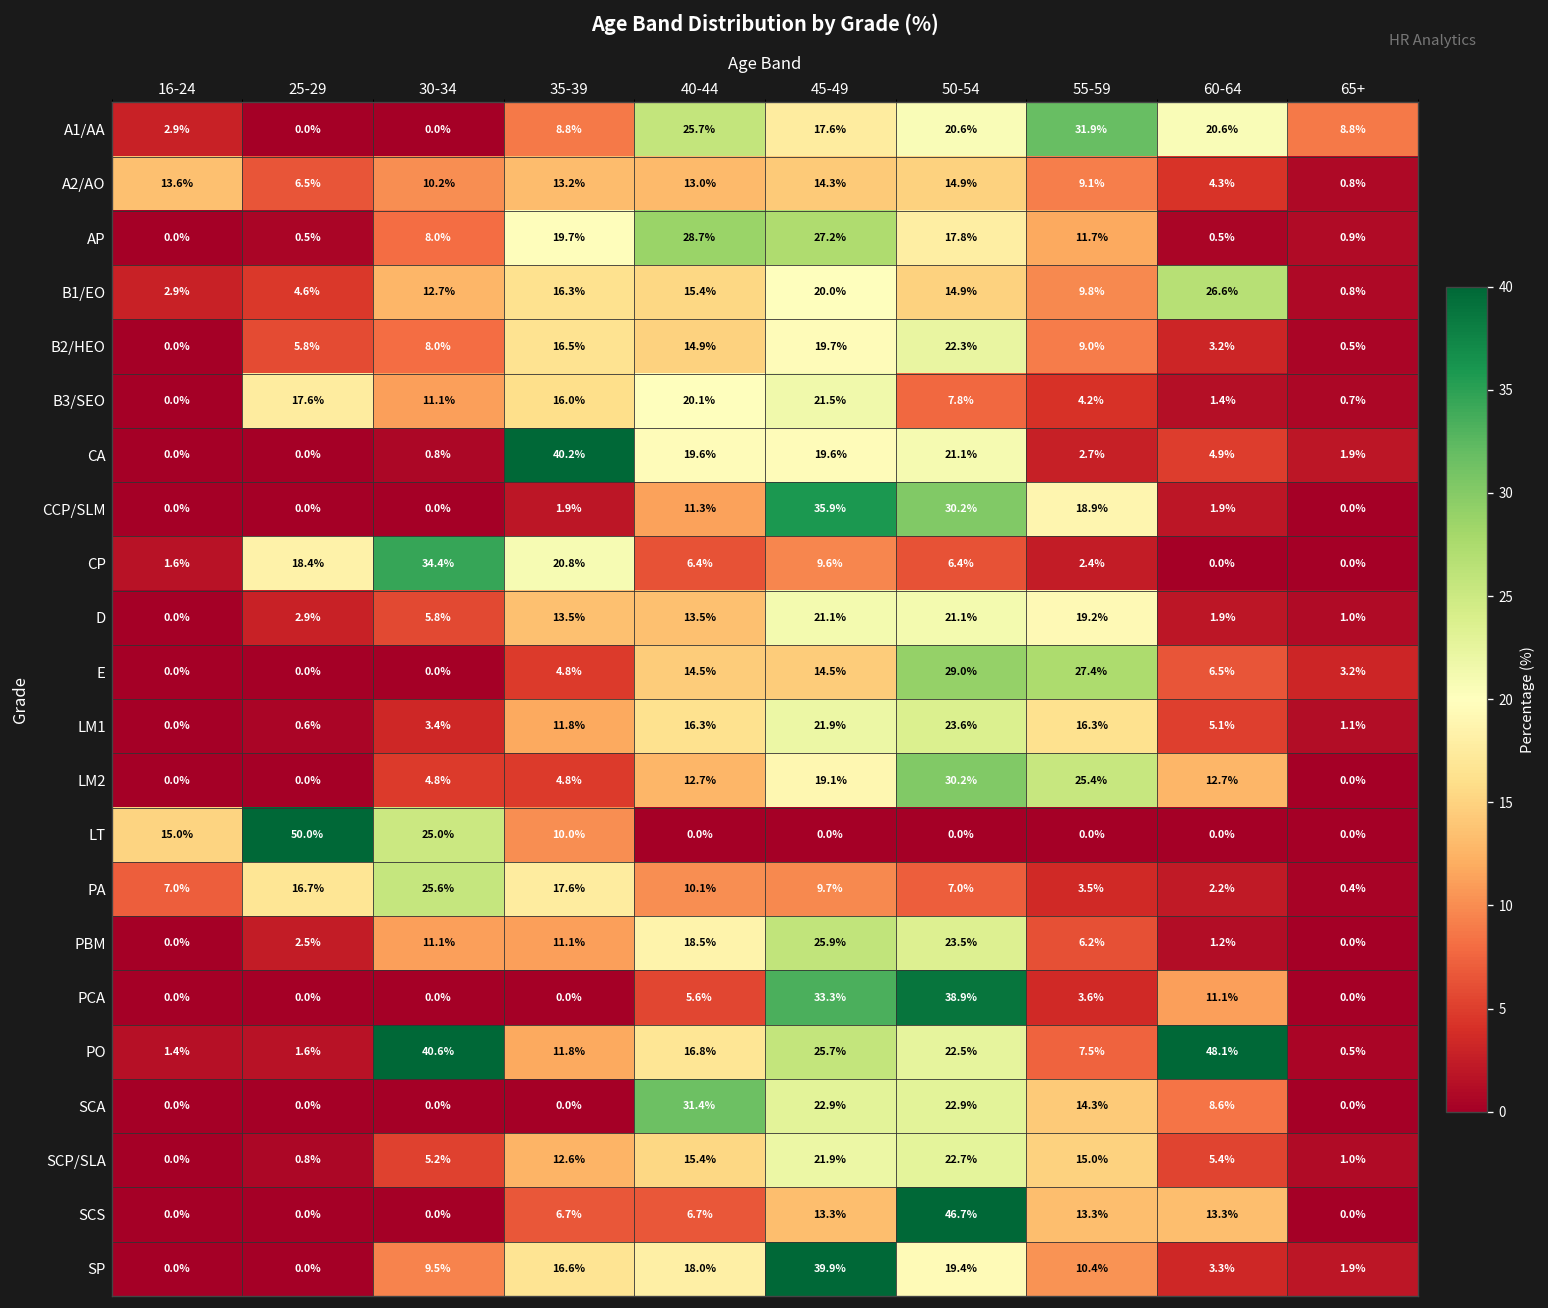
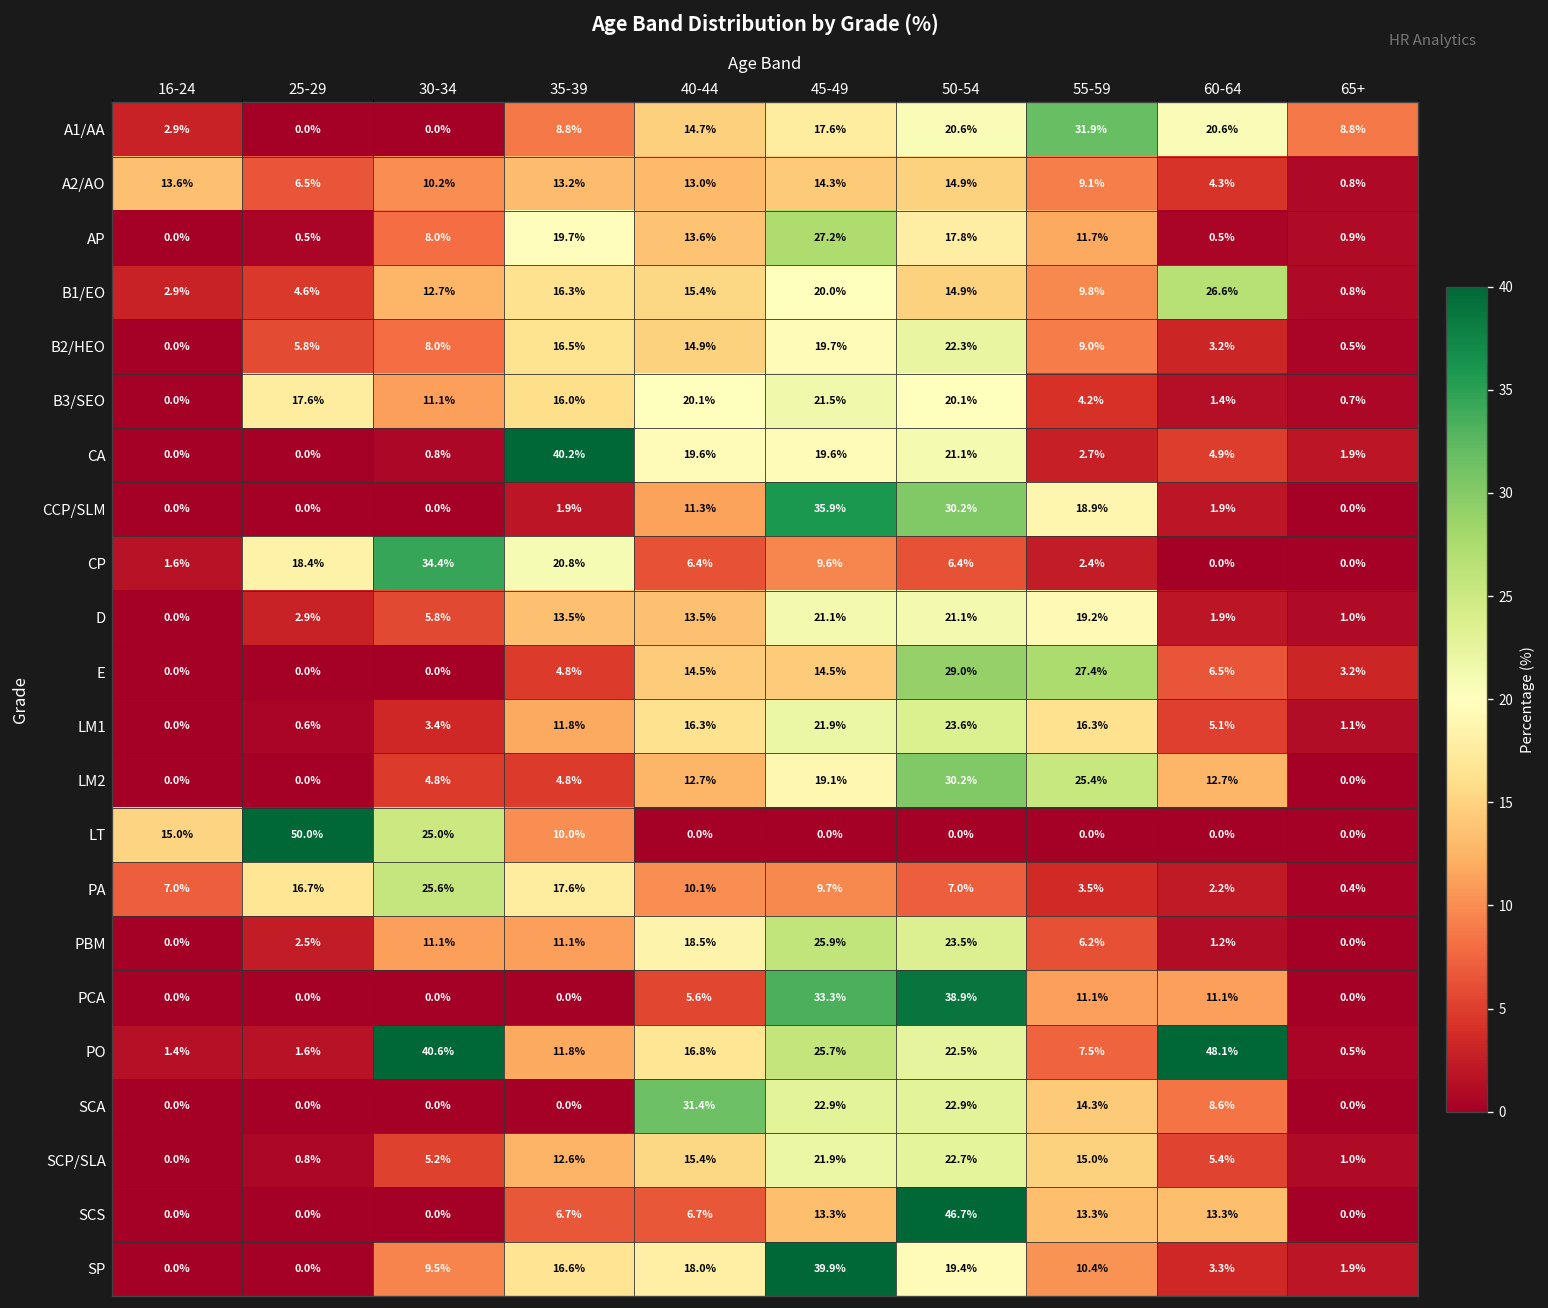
  {
    "A1/AA": {
      "16-24": "2.9%",
      "25-29": "0.0%",
      "30-34": "0.0%",
      "35-39": "8.8%",
-     "40-44": "25.7%",
+     "40-44": "14.7%",
      "45-49": "17.6%",
      "50-54": "20.6%",
      "55-59": "31.9%",
      "60-64": "20.6%",
      "65+": "8.8%"
    },
    "AP": {
      "16-24": "0.0%",
      "25-29": "0.5%",
      "30-34": "8.0%",
      "35-39": "19.7%",
-     "40-44": "28.7%",
+     "40-44": "13.6%",
      "45-49": "27.2%",
      "50-54": "17.8%",
      "55-59": "11.7%",
      "60-64": "0.5%",
      "65+": "0.9%"
    },
    "B3/SEO": {
      "16-24": "0.0%",
      "25-29": "17.6%",
      "30-34": "11.1%",
      "35-39": "16.0%",
      "40-44": "20.1%",
      "45-49": "21.5%",
-     "50-54": "7.8%",
+     "50-54": "20.1%",
      "55-59": "4.2%",
      "60-64": "1.4%",
      "65+": "0.7%"
    },
    "PCA": {
      "16-24": "0.0%",
      "25-29": "0.0%",
      "30-34": "0.0%",
      "35-39": "0.0%",
      "40-44": "5.6%",
      "45-49": "33.3%",
      "50-54": "38.9%",
-     "55-59": "3.6%",
+     "55-59": "11.1%",
      "60-64": "11.1%",
      "65+": "0.0%"
    }
  }
